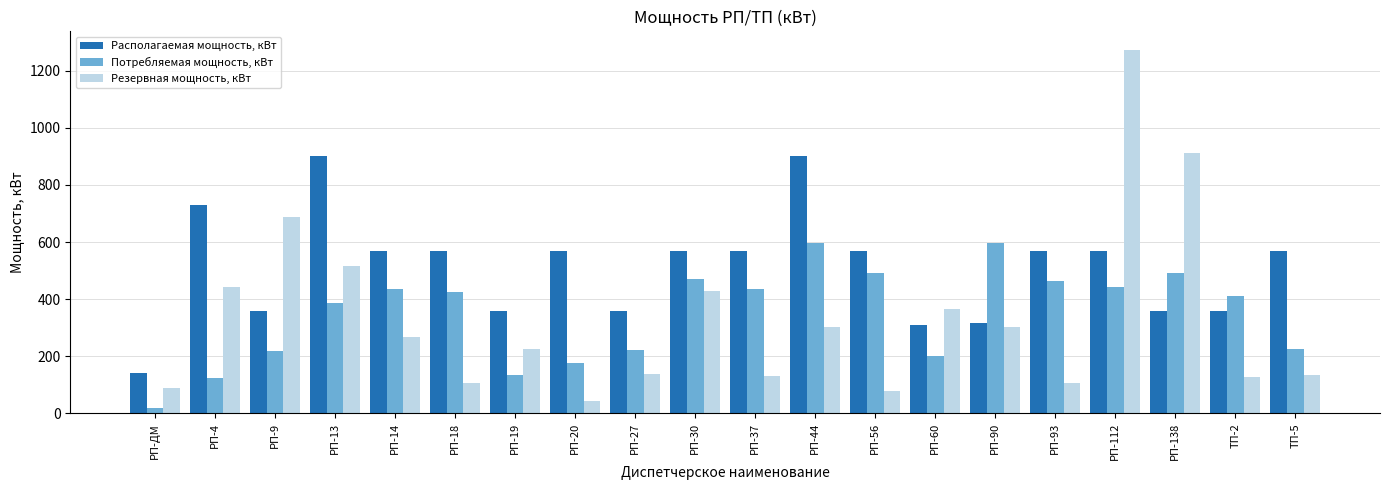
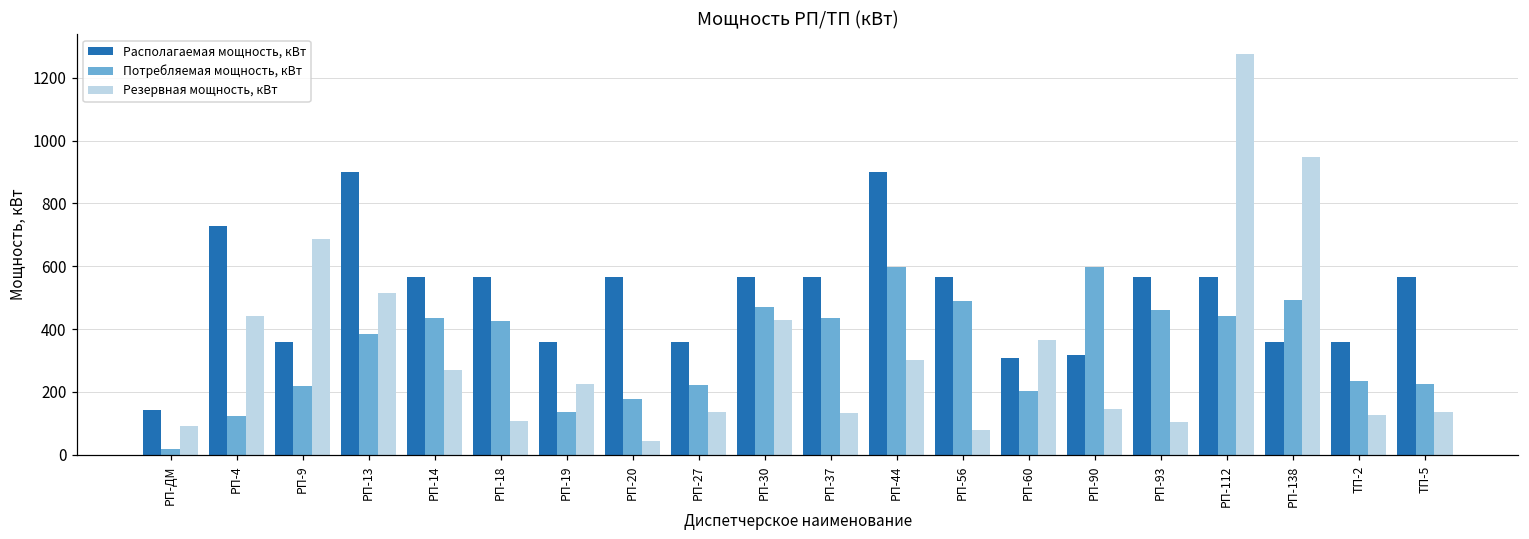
  {
    "Располагаемая мощность, кВт": {
      "РП-ДМ": 140,
      "РП-4": 730,
      "РП-9": 360,
      "РП-13": 900,
      "РП-14": 570,
      "РП-18": 570,
      "РП-19": 360,
      "РП-20": 570,
      "РП-27": 360,
      "РП-30": 570,
      "РП-37": 570,
      "РП-44": 900,
      "РП-56": 570,
      "РП-60": 310,
      "РП-90": 320,
      "РП-93": 570,
      "РП-112": 570,
      "РП-138": 360,
      "ТП-2": 360,
      "ТП-5": 570
    },
    "Потребляемая мощность, кВт": {
      "РП-ДМ": 20,
      "РП-4": 120,
      "РП-9": 220,
      "РП-13": 390,
      "РП-14": 440,
      "РП-18": 430,
      "РП-19": 140,
      "РП-20": 180,
      "РП-27": 220,
      "РП-30": 470,
      "РП-37": 440,
      "РП-44": 600,
      "РП-56": 490,
      "РП-60": 200,
      "РП-90": 600,
      "РП-93": 460,
      "РП-112": 440,
      "РП-138": 490,
-     "ТП-2": 410,
+     "ТП-2": 230,
      "ТП-5": 220
    },
    "Резервная мощность, кВт": {
      "РП-ДМ": 90,
      "РП-4": 440,
      "РП-9": 690,
      "РП-13": 520,
      "РП-14": 270,
      "РП-18": 110,
      "РП-19": 220,
      "РП-20": 40,
      "РП-27": 140,
      "РП-30": 430,
      "РП-37": 130,
      "РП-44": 300,
      "РП-56": 80,
      "РП-60": 370,
-     "РП-90": 300,
+     "РП-90": 150,
      "РП-93": 110,
      "РП-112": 1270,
-     "РП-138": 910,
+     "РП-138": 950,
      "ТП-2": 130,
      "ТП-5": 140
    }
  }
